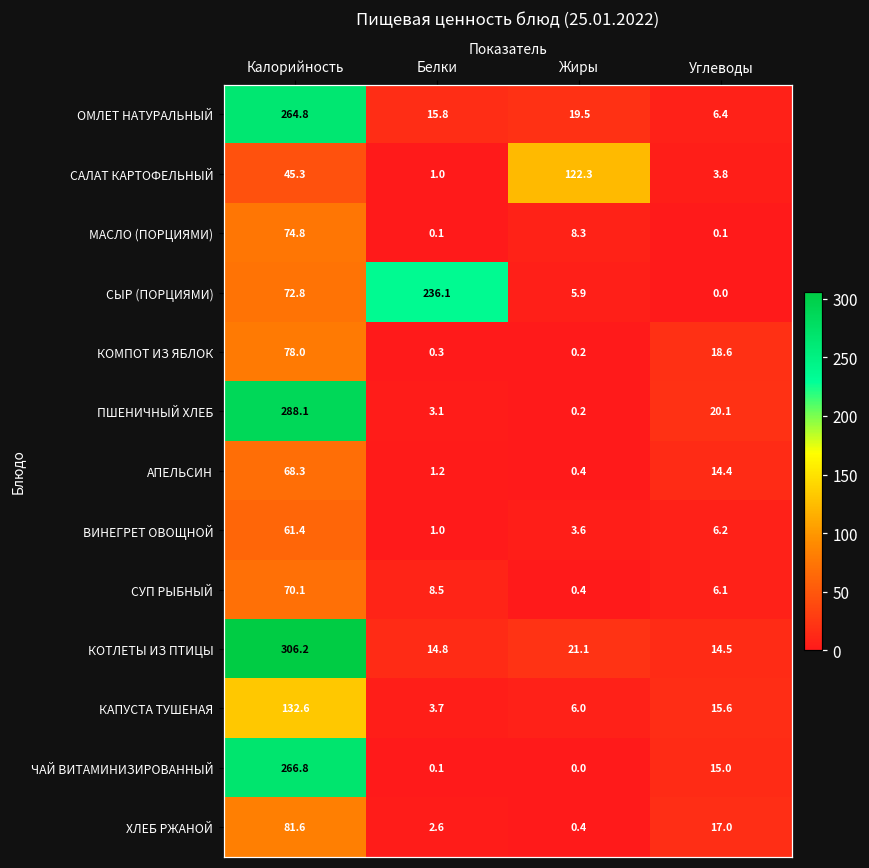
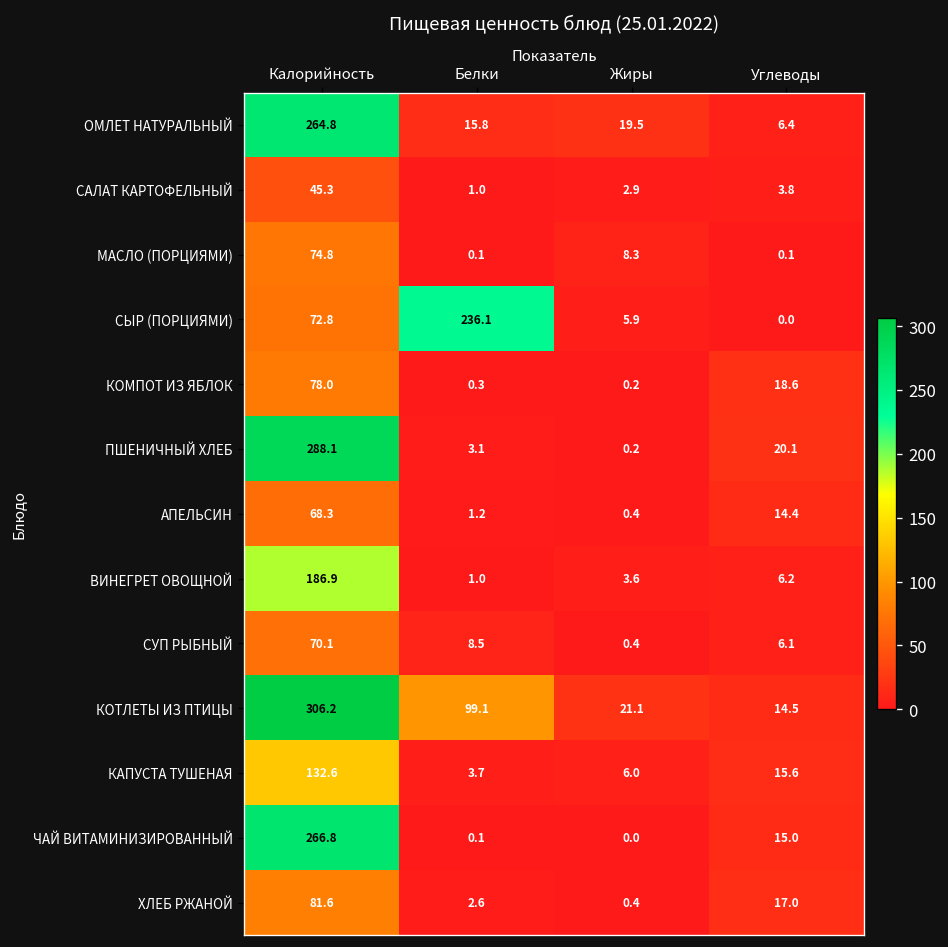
  {
    "ОМЛЕТ НАТУРАЛЬНЫЙ": {
      "Калорийность": 264.8,
      "Белки": 15.8,
      "Жиры": 19.5,
      "Углеводы": 6.4
    },
    "САЛАТ КАРТОФЕЛЬНЫЙ": {
      "Калорийность": 45.3,
      "Белки": 1.0,
-     "Жиры": 122.3,
+     "Жиры": 2.9,
      "Углеводы": 3.8
    },
    "МАСЛО (ПОРЦИЯМИ)": {
      "Калорийность": 74.8,
      "Белки": 0.1,
      "Жиры": 8.3,
      "Углеводы": 0.1
    },
    "СЫР (ПОРЦИЯМИ)": {
      "Калорийность": 72.8,
      "Белки": 236.1,
      "Жиры": 5.9,
      "Углеводы": 0.0
    },
    "КОМПОТ ИЗ ЯБЛОК": {
      "Калорийность": 78.0,
      "Белки": 0.3,
      "Жиры": 0.2,
      "Углеводы": 18.6
    },
    "ПШЕНИЧНЫЙ ХЛЕБ": {
      "Калорийность": 288.1,
      "Белки": 3.1,
      "Жиры": 0.2,
      "Углеводы": 20.1
    },
    "АПЕЛЬСИН": {
      "Калорийность": 68.3,
      "Белки": 1.2,
      "Жиры": 0.4,
      "Углеводы": 14.4
    },
    "ВИНЕГРЕТ ОВОЩНОЙ": {
-     "Калорийность": 61.4,
+     "Калорийность": 186.9,
      "Белки": 1.0,
      "Жиры": 3.6,
      "Углеводы": 6.2
    },
    "СУП РЫБНЫЙ": {
      "Калорийность": 70.1,
      "Белки": 8.5,
      "Жиры": 0.4,
      "Углеводы": 6.1
    },
    "КОТЛЕТЫ ИЗ ПТИЦЫ": {
      "Калорийность": 306.2,
-     "Белки": 14.8,
+     "Белки": 99.1,
      "Жиры": 21.1,
      "Углеводы": 14.5
    },
    "КАПУСТА ТУШЕНАЯ": {
      "Калорийность": 132.6,
      "Белки": 3.7,
      "Жиры": 6.0,
      "Углеводы": 15.6
    },
    "ЧАЙ ВИТАМИНИЗИРОВАННЫЙ": {
      "Калорийность": 266.8,
      "Белки": 0.1,
      "Жиры": 0.0,
      "Углеводы": 15.0
    },
    "ХЛЕБ РЖАНОЙ": {
      "Калорийность": 81.6,
      "Белки": 2.6,
      "Жиры": 0.4,
      "Углеводы": 17.0
    }
  }
